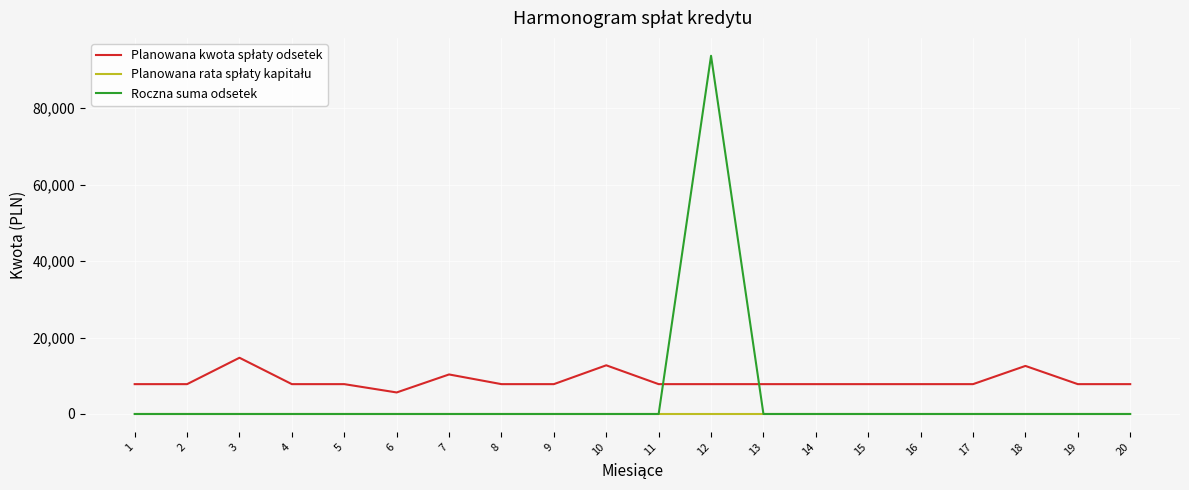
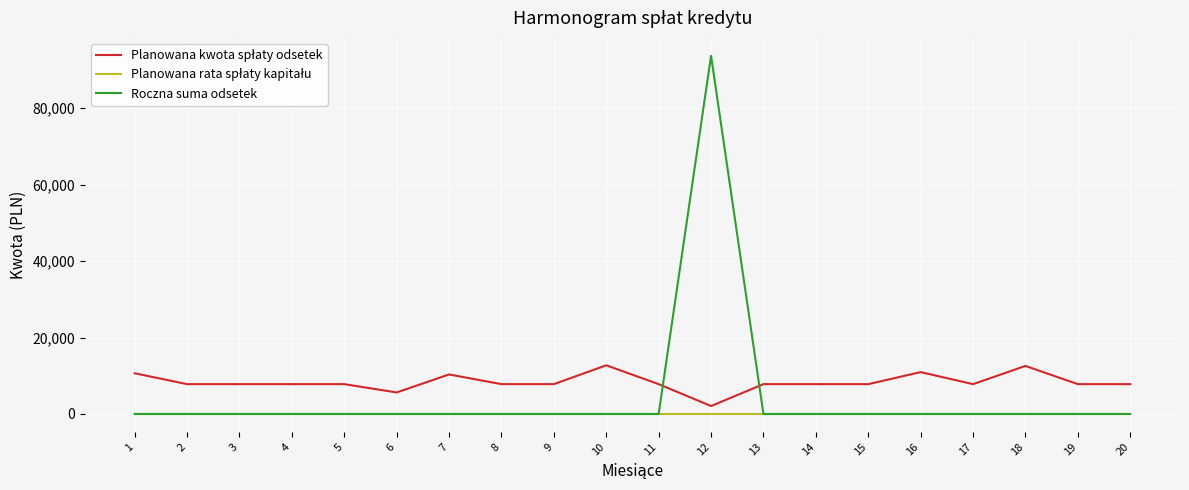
  {
    "Planowana kwota spłaty odsetek": {
-     "1": "8,000",
+     "1": "11,000",
      "2": "8,000",
-     "3": "15,000",
+     "3": "8,000",
      "4": "8,000",
      "5": "8,000",
      "6": "6,000",
      "7": "10,000",
      "8": "8,000",
      "9": "8,000",
      "10": "13,000",
      "11": "8,000",
-     "12": "8,000",
+     "12": "2,000",
      "13": "8,000",
      "14": "8,000",
      "15": "8,000",
-     "16": "8,000",
+     "16": "11,000",
      "17": "8,000",
      "18": "13,000",
      "19": "8,000",
      "20": "8,000"
    },
    "Planowana rata spłaty kapitału": {
      "12": "0"
    },
    "Roczna suma odsetek": {
      "12": "94,000"
    }
  }
